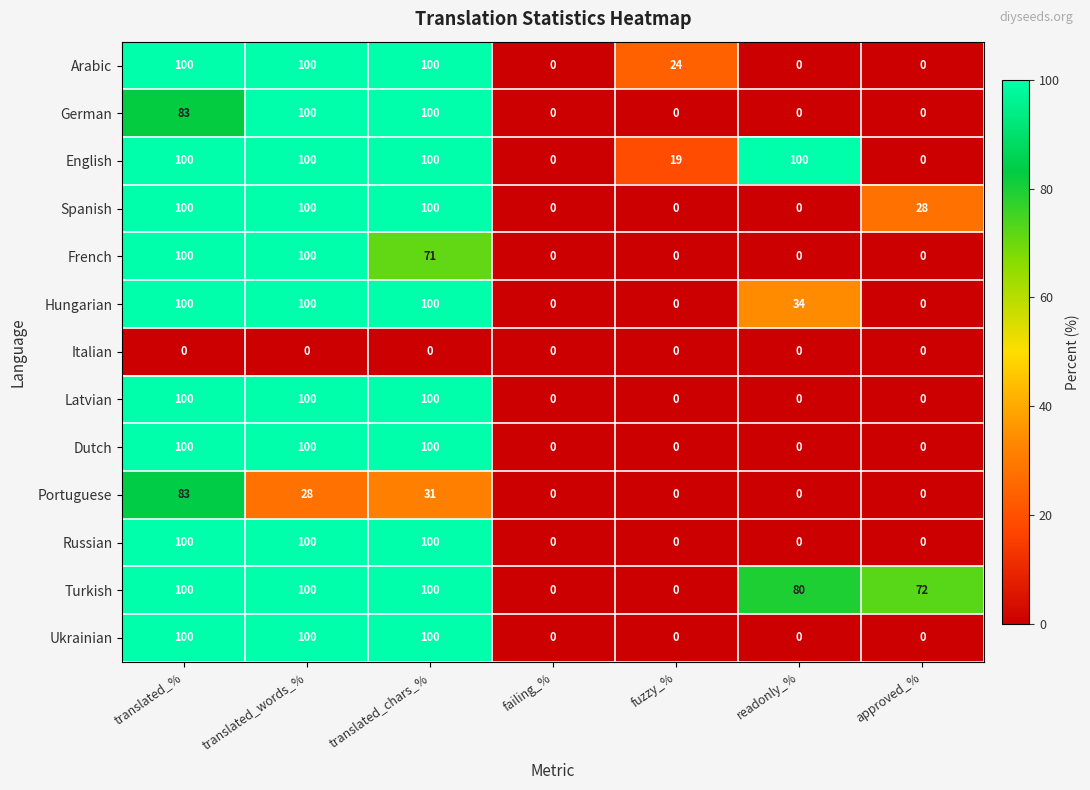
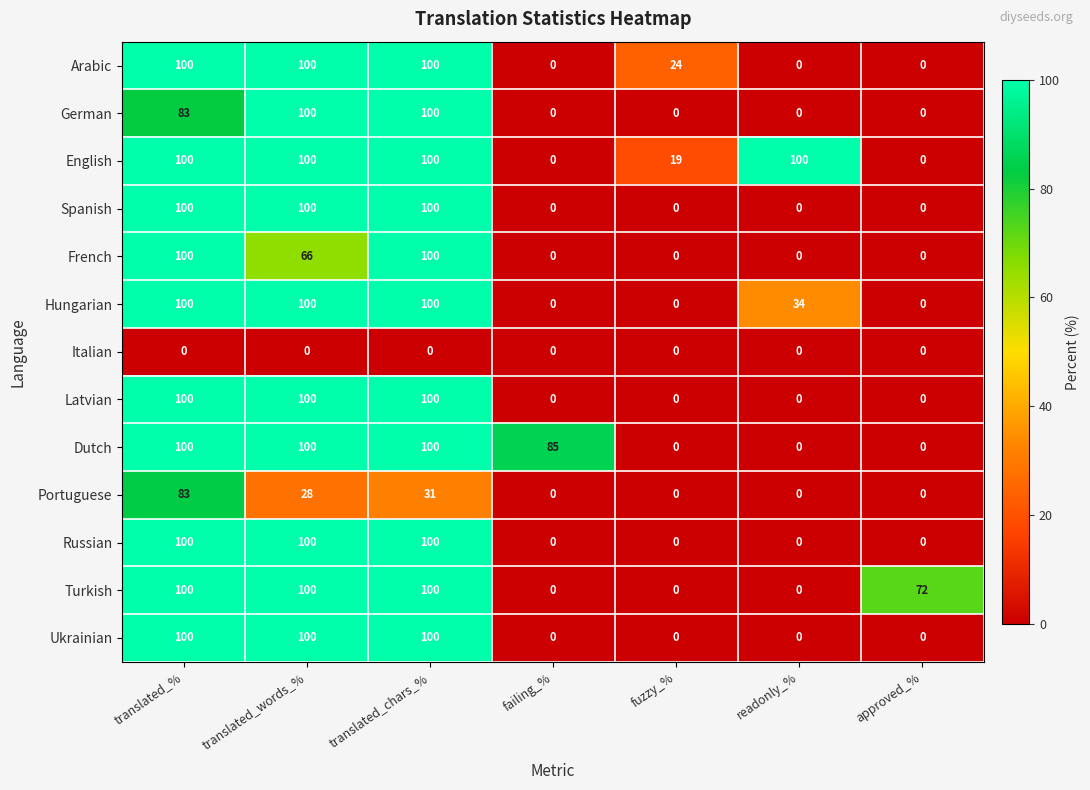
  {
    "Arabic": {
      "translated_%": 100,
      "translated_words_%": 100,
      "translated_chars_%": 100,
      "failing_%": 0,
      "fuzzy_%": 24,
      "readonly_%": 0,
      "approved_%": 0
    },
    "German": {
      "translated_%": 83,
      "translated_words_%": 100,
      "translated_chars_%": 100,
      "failing_%": 0,
      "fuzzy_%": 0,
      "readonly_%": 0,
      "approved_%": 0
    },
    "English": {
      "translated_%": 100,
      "translated_words_%": 100,
      "translated_chars_%": 100,
      "failing_%": 0,
      "fuzzy_%": 19,
      "readonly_%": 100,
      "approved_%": 0
    },
    "Spanish": {
      "translated_%": 100,
      "translated_words_%": 100,
      "translated_chars_%": 100,
      "failing_%": 0,
      "fuzzy_%": 0,
      "readonly_%": 0,
-     "approved_%": 28
+     "approved_%": 0
    },
    "French": {
      "translated_%": 100,
-     "translated_words_%": 100,
-     "translated_chars_%": 71,
+     "translated_words_%": 66,
+     "translated_chars_%": 100,
      "failing_%": 0,
      "fuzzy_%": 0,
      "readonly_%": 0,
      "approved_%": 0
    },
    "Hungarian": {
      "translated_%": 100,
      "translated_words_%": 100,
      "translated_chars_%": 100,
      "failing_%": 0,
      "fuzzy_%": 0,
      "readonly_%": 34,
      "approved_%": 0
    },
    "Italian": {
      "translated_%": 0,
      "translated_words_%": 0,
      "translated_chars_%": 0,
      "failing_%": 0,
      "fuzzy_%": 0,
      "readonly_%": 0,
      "approved_%": 0
    },
    "Latvian": {
      "translated_%": 100,
      "translated_words_%": 100,
      "translated_chars_%": 100,
      "failing_%": 0,
      "fuzzy_%": 0,
      "readonly_%": 0,
      "approved_%": 0
    },
    "Dutch": {
      "translated_%": 100,
      "translated_words_%": 100,
      "translated_chars_%": 100,
-     "failing_%": 0,
+     "failing_%": 85,
      "fuzzy_%": 0,
      "readonly_%": 0,
      "approved_%": 0
    },
    "Portuguese": {
      "translated_%": 83,
      "translated_words_%": 28,
      "translated_chars_%": 31,
      "failing_%": 0,
      "fuzzy_%": 0,
      "readonly_%": 0,
      "approved_%": 0
    },
    "Russian": {
      "translated_%": 100,
      "translated_words_%": 100,
      "translated_chars_%": 100,
      "failing_%": 0,
      "fuzzy_%": 0,
      "readonly_%": 0,
      "approved_%": 0
    },
    "Turkish": {
      "translated_%": 100,
      "translated_words_%": 100,
      "translated_chars_%": 100,
      "failing_%": 0,
      "fuzzy_%": 0,
-     "readonly_%": 80,
+     "readonly_%": 0,
      "approved_%": 72
    },
    "Ukrainian": {
      "translated_%": 100,
      "translated_words_%": 100,
      "translated_chars_%": 100,
      "failing_%": 0,
      "fuzzy_%": 0,
      "readonly_%": 0,
      "approved_%": 0
    }
  }
